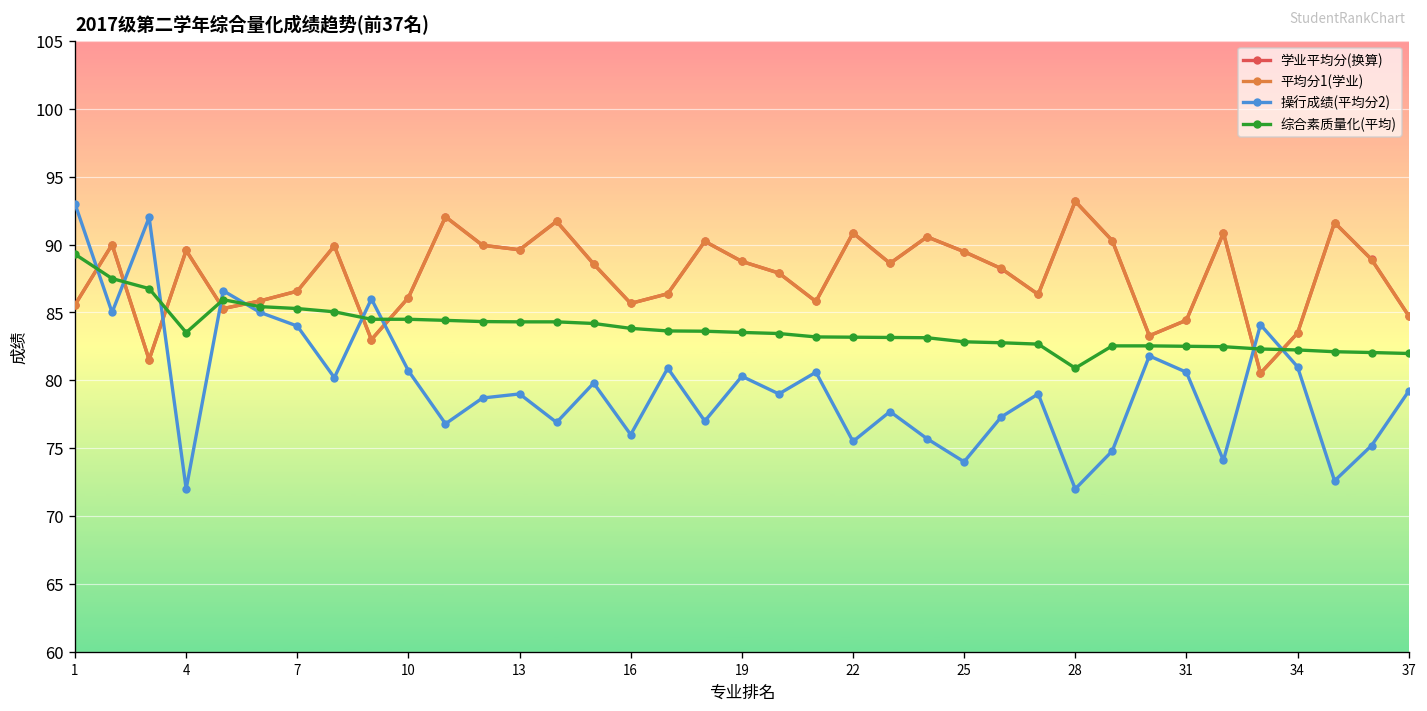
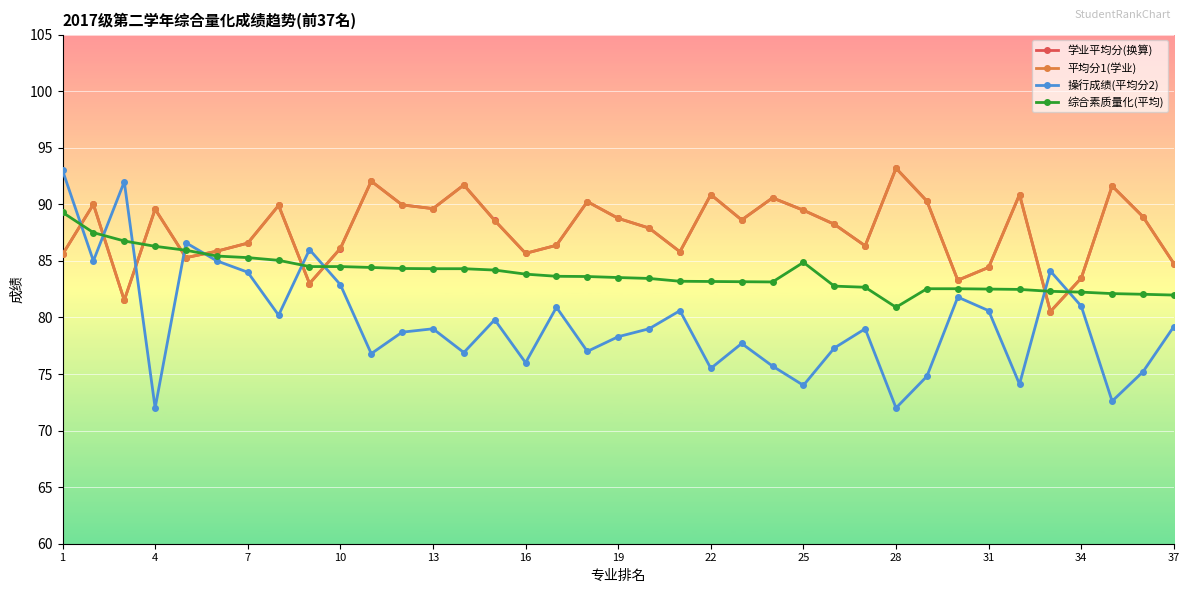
  {
    "操行成绩(平均分2)": {
      "1": 93.0,
      "4": 72.0,
      "7": 84.0,
-     "10": 80.7,
+     "10": 82.9,
      "13": 79.0,
      "16": 76.0,
-     "19": 80.3,
+     "19": 78.3,
      "22": 75.5,
      "25": 74.0,
      "28": 72.0,
      "31": 80.6,
      "34": 81.0,
      "37": 79.2
    },
    "综合素质量化(平均)": {
      "1": 89.3,
-     "4": 83.5,
+     "4": 86.3,
      "7": 85.3,
      "10": 84.5,
      "13": 84.3,
      "16": 83.8,
      "19": 83.5,
      "22": 83.2,
-     "25": 82.8,
+     "25": 84.9,
      "28": 80.9,
      "31": 82.5,
      "34": 82.2,
      "37": 82.0
    }
  }
